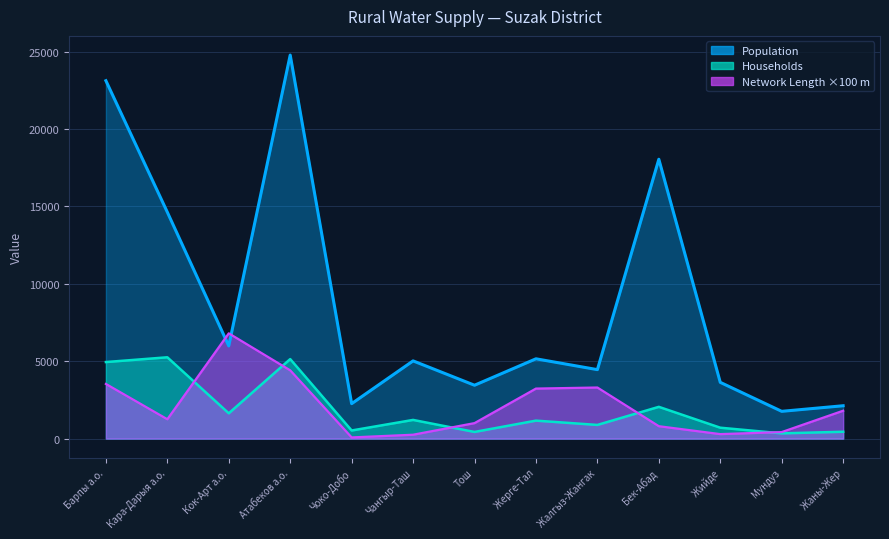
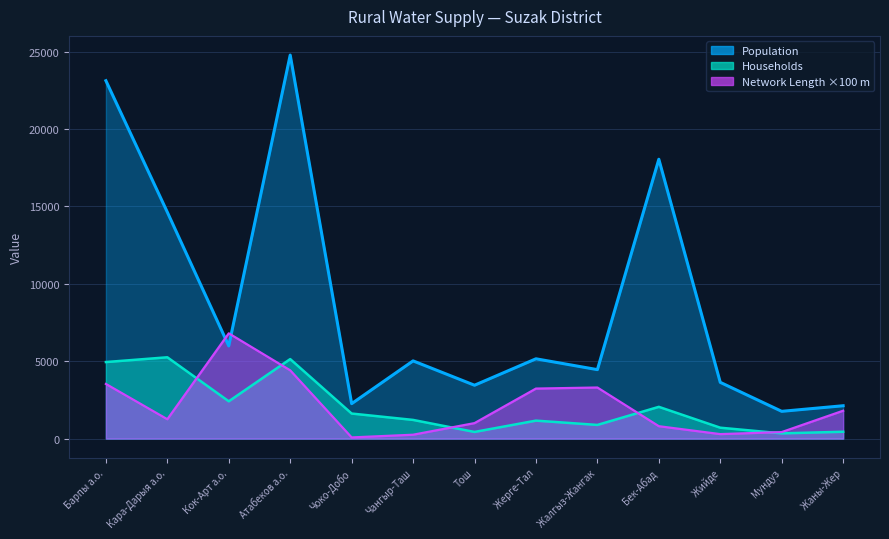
  {
    "Population": {
      "Барпы а.о.": 23100,
      "Кара-Дарыя а.о.": 14600,
      "Кок-Арт а.о.": 6000,
      "Атабеков а.о.": 24800,
      "Чоко-Добо": 2300,
      "Чангыр-Таш": 5000,
      "Тош": 3400,
      "Жерге-Тал": 5200,
      "Жалгыз-Жангак": 4500,
      "Бек-Абад": 18000,
      "Жийде": 3600,
      "Мундуз": 1800,
      "Жаны-Жер": 2100
    },
    "Households": {
      "Барпы а.о.": 4900,
      "Кара-Дарыя а.о.": 5300,
-     "Кок-Арт а.о.": 1600,
+     "Кок-Арт а.о.": 2400,
      "Атабеков а.о.": 5100,
-     "Чоко-Добо": 500,
+     "Чоко-Добо": 1600,
      "Чангыр-Таш": 1200,
      "Тош": 400,
      "Жерге-Тал": 1200,
      "Жалгыз-Жангак": 900,
      "Бек-Абад": 2100,
      "Жийде": 700,
      "Жаны-Жер": 400
    },
    "Network Length ×100 m": {
      "Барпы а.о.": 3500,
      "Кара-Дарыя а.о.": 1300,
      "Кок-Арт а.о.": 6800,
      "Атабеков а.о.": 4400,
      "Чоко-Добо": 100,
      "Чангыр-Таш": 300,
      "Тош": 1000,
      "Жерге-Тал": 3200,
      "Жалгыз-Жангак": 3300,
      "Бек-Абад": 800,
      "Жийде": 300,
      "Жаны-Жер": 1800
    }
  }
